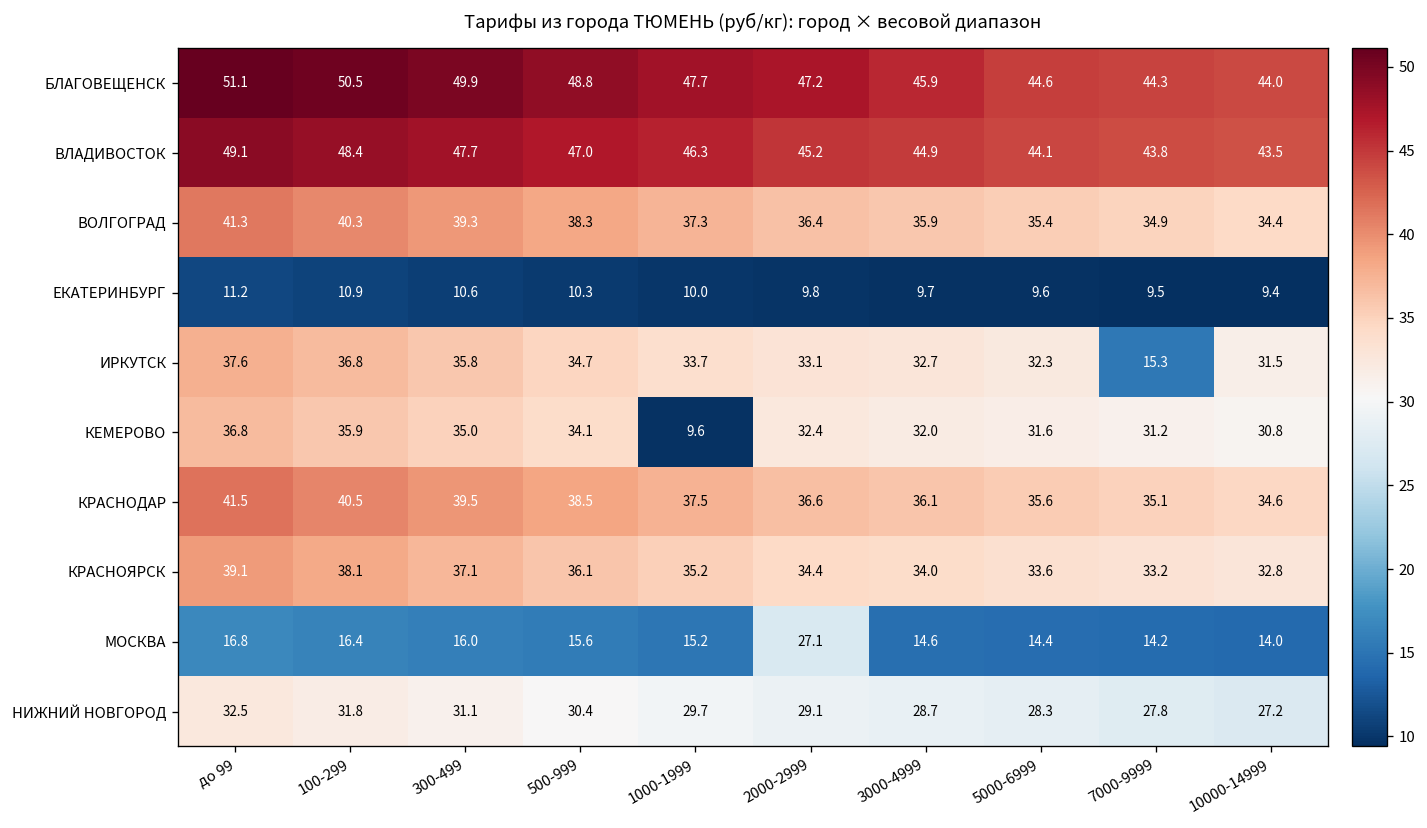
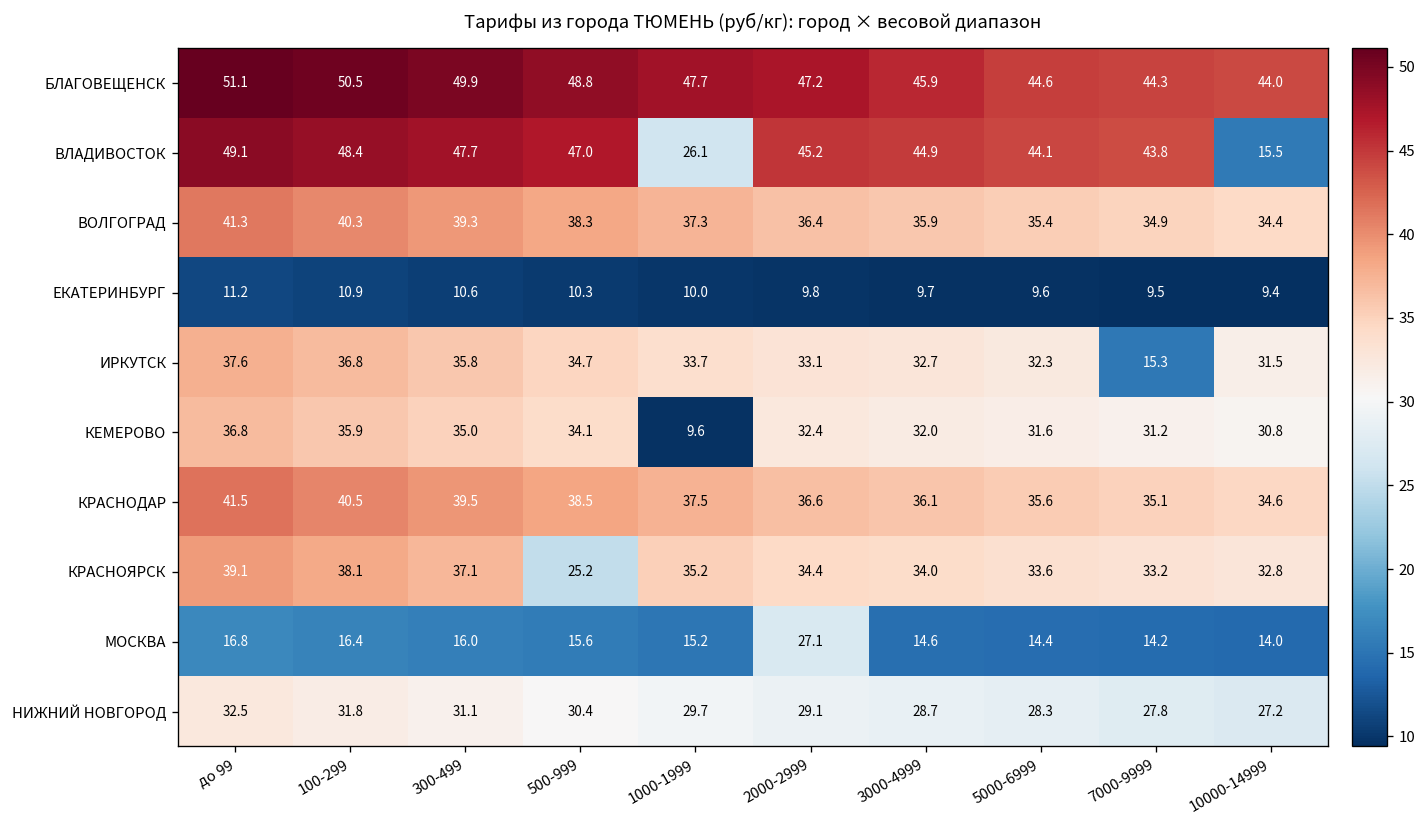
  {
    "БЛАГОВЕЩЕНСК": {
      "до 99": 51.1,
      "100-299": 50.5,
      "300-499": 49.9,
      "500-999": 48.8,
      "1000-1999": 47.7,
      "2000-2999": 47.2,
      "3000-4999": 45.9,
      "5000-6999": 44.6,
      "7000-9999": 44.3,
      "10000-14999": 44.0
    },
    "ВЛАДИВОСТОК": {
      "до 99": 49.1,
      "100-299": 48.4,
      "300-499": 47.7,
      "500-999": 47.0,
-     "1000-1999": 46.3,
+     "1000-1999": 26.1,
      "2000-2999": 45.2,
      "3000-4999": 44.9,
      "5000-6999": 44.1,
      "7000-9999": 43.8,
-     "10000-14999": 43.5
+     "10000-14999": 15.5
    },
    "ВОЛГОГРАД": {
      "до 99": 41.3,
      "100-299": 40.3,
      "300-499": 39.3,
      "500-999": 38.3,
      "1000-1999": 37.3,
      "2000-2999": 36.4,
      "3000-4999": 35.9,
      "5000-6999": 35.4,
      "7000-9999": 34.9,
      "10000-14999": 34.4
    },
    "ЕКАТЕРИНБУРГ": {
      "до 99": 11.2,
      "100-299": 10.9,
      "300-499": 10.6,
      "500-999": 10.3,
      "1000-1999": 10.0,
      "2000-2999": 9.8,
      "3000-4999": 9.7,
      "5000-6999": 9.6,
      "7000-9999": 9.5,
      "10000-14999": 9.4
    },
    "ИРКУТСК": {
      "до 99": 37.6,
      "100-299": 36.8,
      "300-499": 35.8,
      "500-999": 34.7,
      "1000-1999": 33.7,
      "2000-2999": 33.1,
      "3000-4999": 32.7,
      "5000-6999": 32.3,
      "7000-9999": 15.3,
      "10000-14999": 31.5
    },
    "КЕМЕРОВО": {
      "до 99": 36.8,
      "100-299": 35.9,
      "300-499": 35.0,
      "500-999": 34.1,
      "1000-1999": 9.6,
      "2000-2999": 32.4,
      "3000-4999": 32.0,
      "5000-6999": 31.6,
      "7000-9999": 31.2,
      "10000-14999": 30.8
    },
    "КРАСНОДАР": {
      "до 99": 41.5,
      "100-299": 40.5,
      "300-499": 39.5,
      "500-999": 38.5,
      "1000-1999": 37.5,
      "2000-2999": 36.6,
      "3000-4999": 36.1,
      "5000-6999": 35.6,
      "7000-9999": 35.1,
      "10000-14999": 34.6
    },
    "КРАСНОЯРСК": {
      "до 99": 39.1,
      "100-299": 38.1,
      "300-499": 37.1,
-     "500-999": 36.1,
+     "500-999": 25.2,
      "1000-1999": 35.2,
      "2000-2999": 34.4,
      "3000-4999": 34.0,
      "5000-6999": 33.6,
      "7000-9999": 33.2,
      "10000-14999": 32.8
    },
    "МОСКВА": {
      "до 99": 16.8,
      "100-299": 16.4,
      "300-499": 16.0,
      "500-999": 15.6,
      "1000-1999": 15.2,
      "2000-2999": 27.1,
      "3000-4999": 14.6,
      "5000-6999": 14.4,
      "7000-9999": 14.2,
      "10000-14999": 14.0
    },
    "НИЖНИЙ НОВГОРОД": {
      "до 99": 32.5,
      "100-299": 31.8,
      "300-499": 31.1,
      "500-999": 30.4,
      "1000-1999": 29.7,
      "2000-2999": 29.1,
      "3000-4999": 28.7,
      "5000-6999": 28.3,
      "7000-9999": 27.8,
      "10000-14999": 27.2
    }
  }
